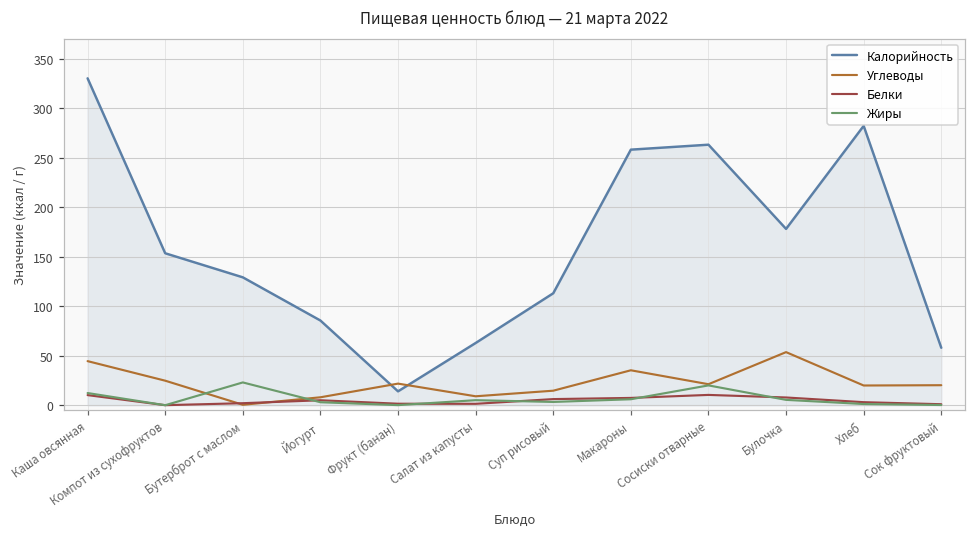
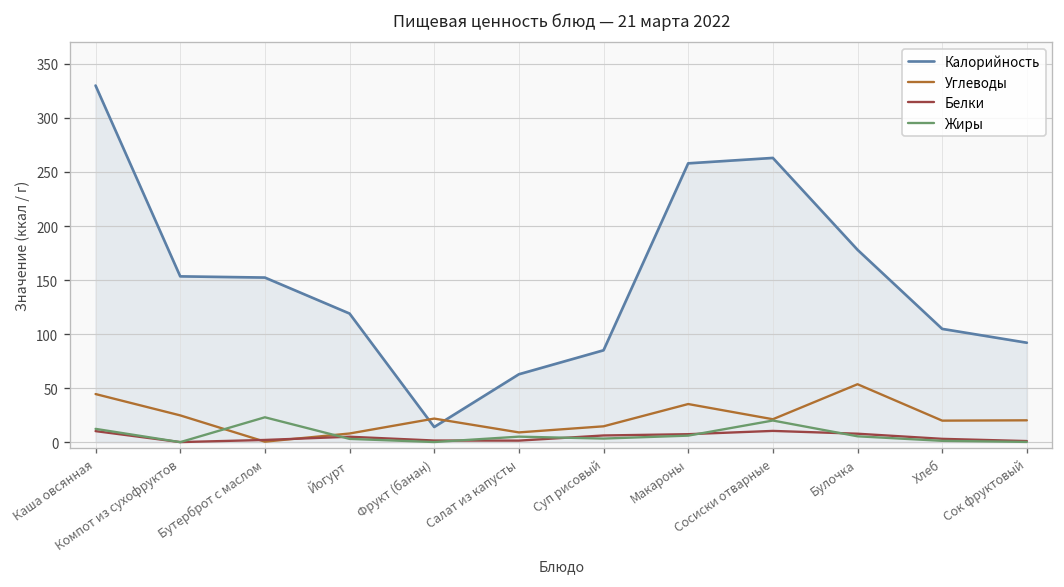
  {
    "Калорийность": {
      "Каша овсянная": 330,
      "Компот из сухофруктов": 150,
-     "Бутерброт с маслом": 130,
-     "Йогурт": 90,
+     "Бутерброт с маслом": 150,
+     "Йогурт": 120,
      "Фрукт (банан)": 10,
      "Салат из капусты": 60,
-     "Суп рисовый": 110,
+     "Суп рисовый": 90,
      "Макароны": 260,
      "Сосиски отварные": 260,
      "Булочка": 180,
-     "Хлеб": 280,
-     "Сок фруктовый": 60
+     "Хлеб": 100,
+     "Сок фруктовый": 90
    },
    "Жиры": {
      "Бутерброт с маслом": 20,
      "Салат из капусты": 10,
      "Суп рисовый": 0
    }
  }
